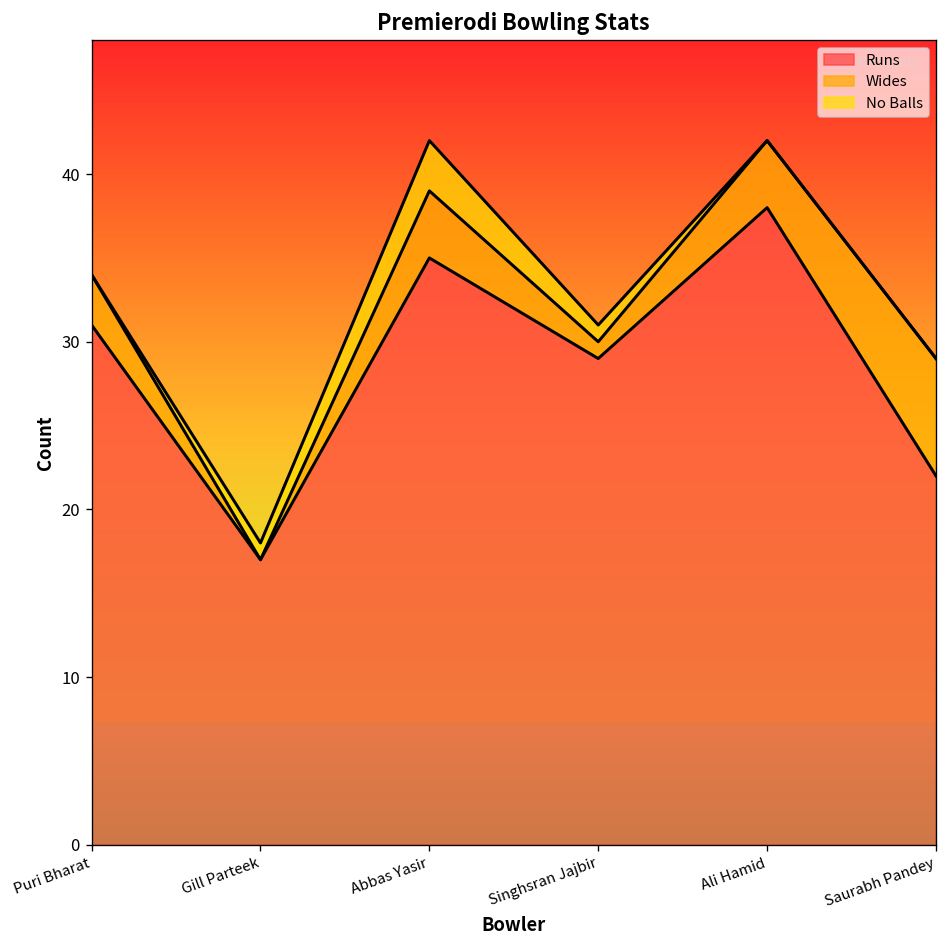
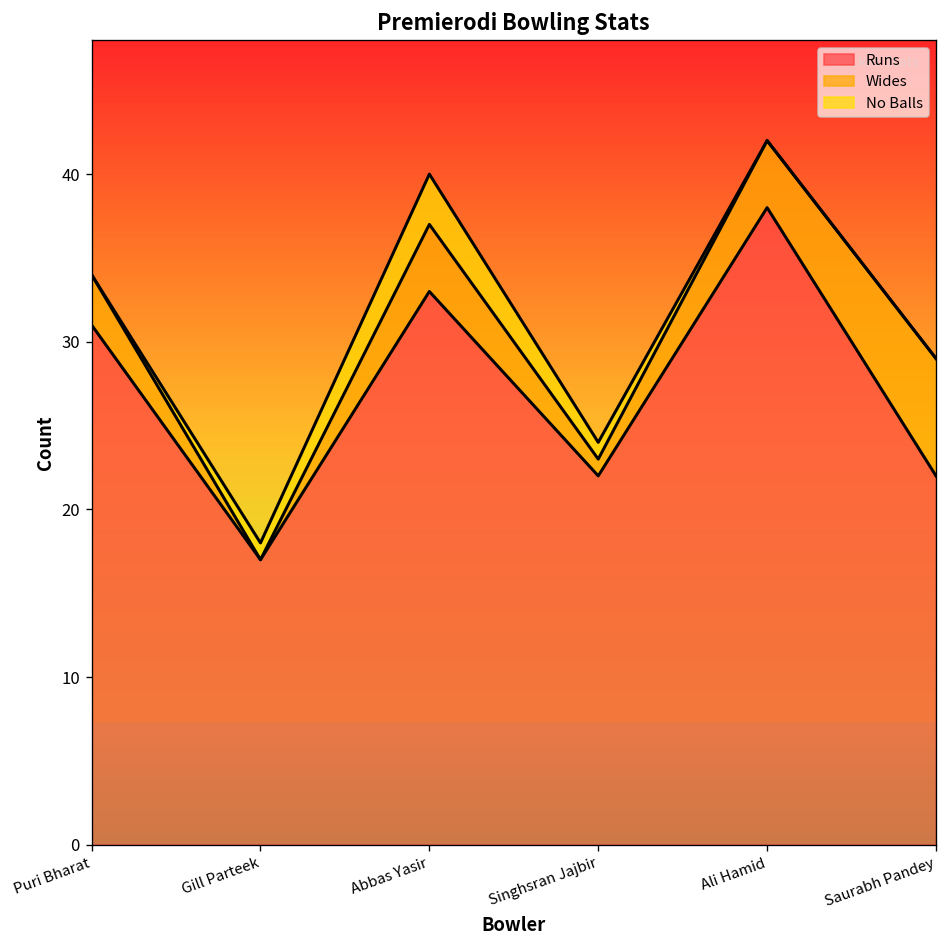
  {
    "Runs": {
      "Puri Bharat": 31,
-     "Abbas Yasir": 35,
-     "Singhsran Jajbir": 29,
+     "Abbas Yasir": 33,
+     "Singhsran Jajbir": 22,
      "Ali Hamid": 38,
      "Saurabh Pandey": 22
    }
  }
